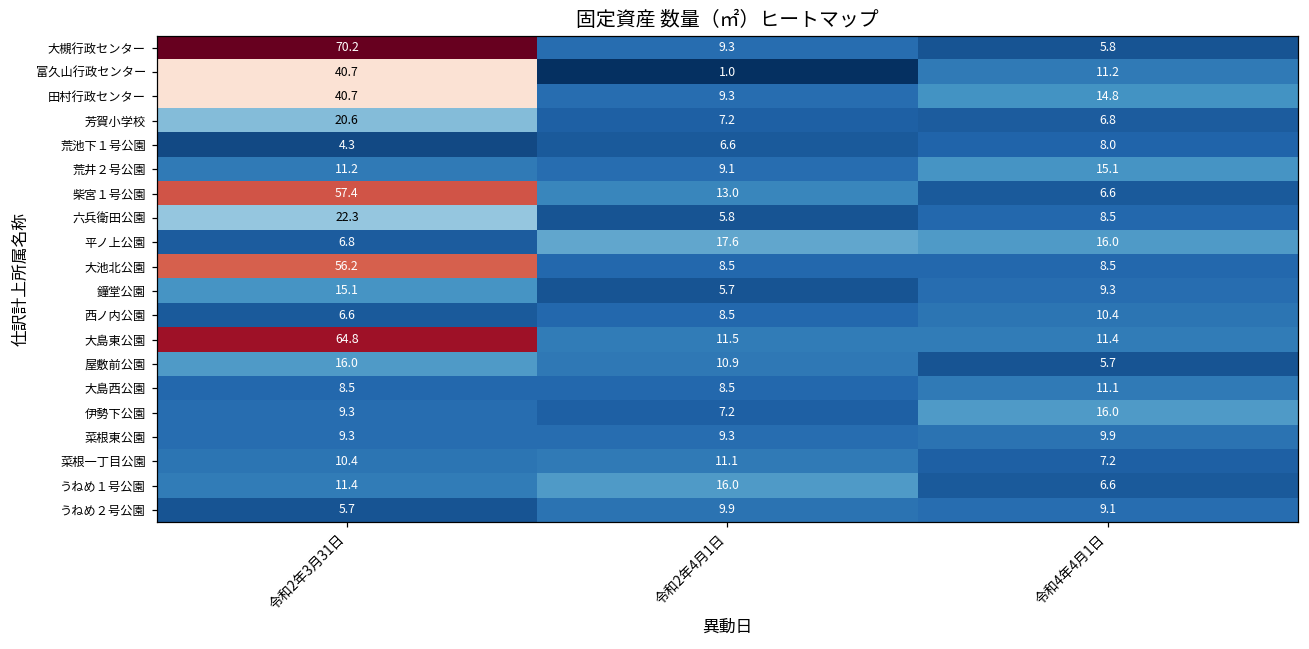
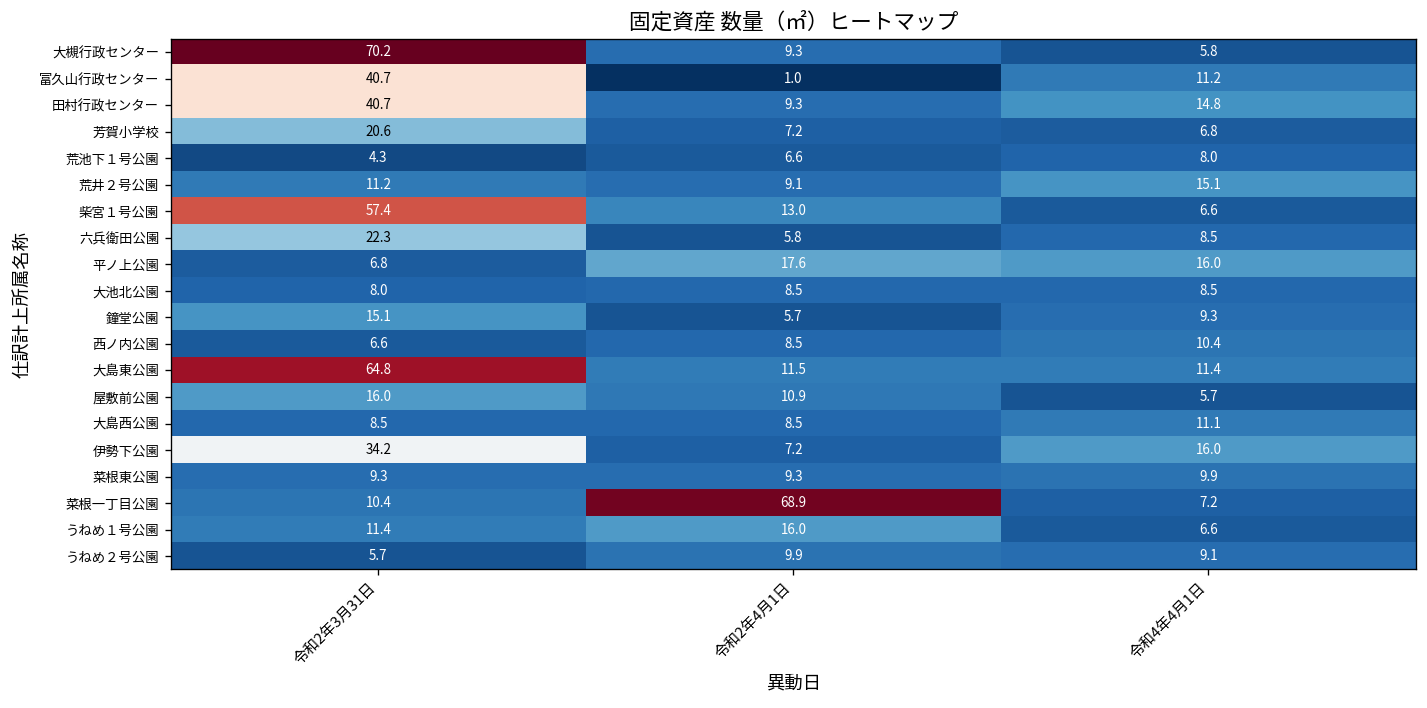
  {
    "大槻行政センター": {
      "令和2年3月31日": 70.2,
      "令和2年4月1日": 9.3,
      "令和4年4月1日": 5.8
    },
    "富久山行政センター": {
      "令和2年3月31日": 40.7,
      "令和2年4月1日": 1.0,
      "令和4年4月1日": 11.2
    },
    "田村行政センター": {
      "令和2年3月31日": 40.7,
      "令和2年4月1日": 9.3,
      "令和4年4月1日": 14.8
    },
    "芳賀小学校": {
      "令和2年3月31日": 20.6,
      "令和2年4月1日": 7.2,
      "令和4年4月1日": 6.8
    },
    "荒池下１号公園": {
      "令和2年3月31日": 4.3,
      "令和2年4月1日": 6.6,
      "令和4年4月1日": 8.0
    },
    "荒井２号公園": {
      "令和2年3月31日": 11.2,
      "令和2年4月1日": 9.1,
      "令和4年4月1日": 15.1
    },
    "柴宮１号公園": {
      "令和2年3月31日": 57.4,
      "令和2年4月1日": 13.0,
      "令和4年4月1日": 6.6
    },
    "六兵衛田公園": {
      "令和2年3月31日": 22.3,
      "令和2年4月1日": 5.8,
      "令和4年4月1日": 8.5
    },
    "平ノ上公園": {
      "令和2年3月31日": 6.8,
      "令和2年4月1日": 17.6,
      "令和4年4月1日": 16.0
    },
    "大池北公園": {
-     "令和2年3月31日": 56.2,
+     "令和2年3月31日": 8.0,
      "令和2年4月1日": 8.5,
      "令和4年4月1日": 8.5
    },
    "鐘堂公園": {
      "令和2年3月31日": 15.1,
      "令和2年4月1日": 5.7,
      "令和4年4月1日": 9.3
    },
    "西ノ内公園": {
      "令和2年3月31日": 6.6,
      "令和2年4月1日": 8.5,
      "令和4年4月1日": 10.4
    },
    "大島東公園": {
      "令和2年3月31日": 64.8,
      "令和2年4月1日": 11.5,
      "令和4年4月1日": 11.4
    },
    "屋敷前公園": {
      "令和2年3月31日": 16.0,
      "令和2年4月1日": 10.9,
      "令和4年4月1日": 5.7
    },
    "大島西公園": {
      "令和2年3月31日": 8.5,
      "令和2年4月1日": 8.5,
      "令和4年4月1日": 11.1
    },
    "伊勢下公園": {
-     "令和2年3月31日": 9.3,
+     "令和2年3月31日": 34.2,
      "令和2年4月1日": 7.2,
      "令和4年4月1日": 16.0
    },
    "菜根東公園": {
      "令和2年3月31日": 9.3,
      "令和2年4月1日": 9.3,
      "令和4年4月1日": 9.9
    },
    "菜根一丁目公園": {
      "令和2年3月31日": 10.4,
-     "令和2年4月1日": 11.1,
+     "令和2年4月1日": 68.9,
      "令和4年4月1日": 7.2
    },
    "うねめ１号公園": {
      "令和2年3月31日": 11.4,
      "令和2年4月1日": 16.0,
      "令和4年4月1日": 6.6
    },
    "うねめ２号公園": {
      "令和2年3月31日": 5.7,
      "令和2年4月1日": 9.9,
      "令和4年4月1日": 9.1
    }
  }
